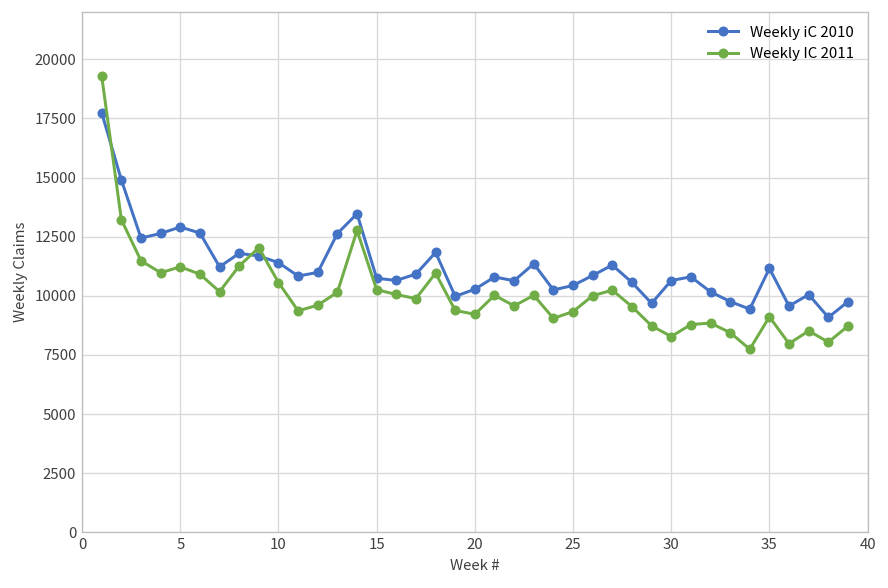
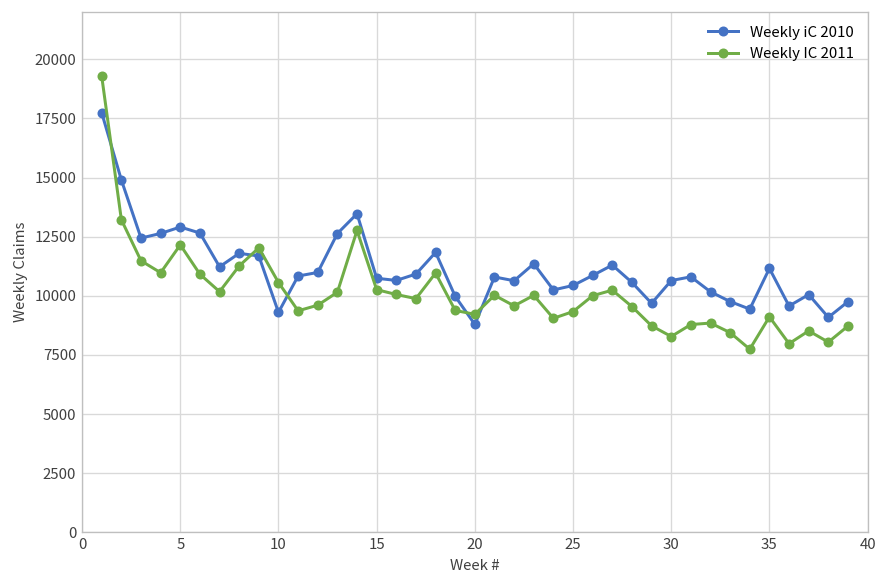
  {
    "Weekly iC 2010": {
      "5": 12900,
-     "10": 11400,
+     "10": 9300,
      "15": 10700,
-     "20": 10300,
+     "20": 8800,
      "25": 10400,
      "30": 10600,
      "35": 11200
    },
    "Weekly IC 2011": {
-     "5": 11200,
+     "5": 12200,
      "10": 10600,
      "15": 10300,
      "20": 9200,
      "25": 9300,
      "30": 8300,
      "35": 9100
    }
  }
